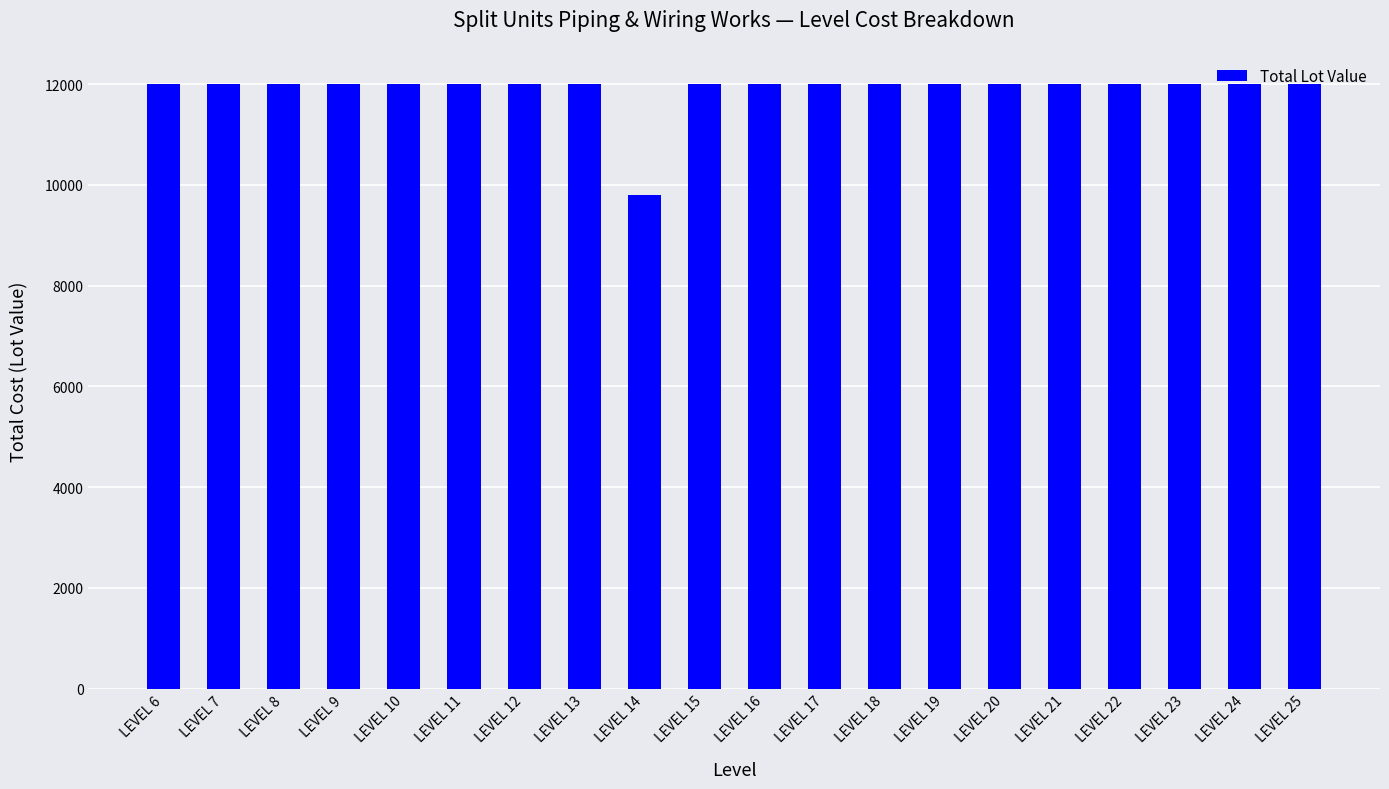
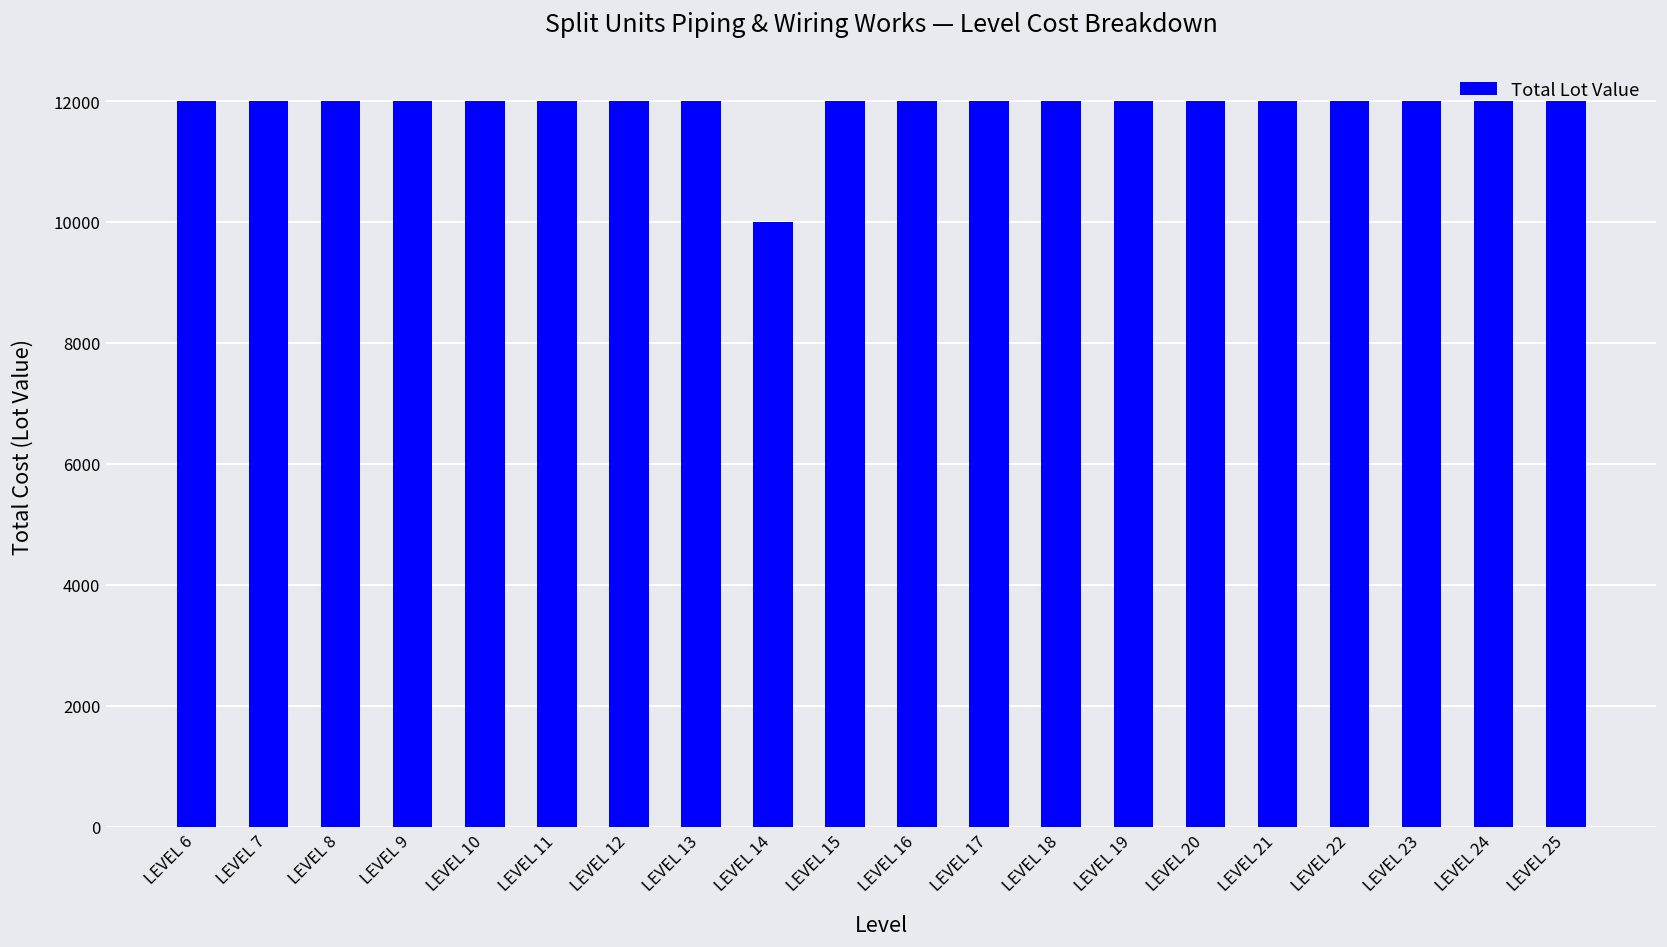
  {
    "LEVEL 6": 12000,
    "LEVEL 7": 12000,
    "LEVEL 8": 12000,
    "LEVEL 9": 12000,
    "LEVEL 10": 12000,
    "LEVEL 11": 12000,
    "LEVEL 12": 12000,
    "LEVEL 13": 12000,
-   "LEVEL 14": 9800,
+   "LEVEL 14": 10000,
    "LEVEL 15": 12000,
    "LEVEL 16": 12000,
    "LEVEL 17": 12000,
    "LEVEL 18": 12000,
    "LEVEL 19": 12000,
    "LEVEL 20": 12000,
    "LEVEL 21": 12000,
    "LEVEL 22": 12000,
    "LEVEL 23": 12000,
    "LEVEL 24": 12000,
    "LEVEL 25": 12000
  }
